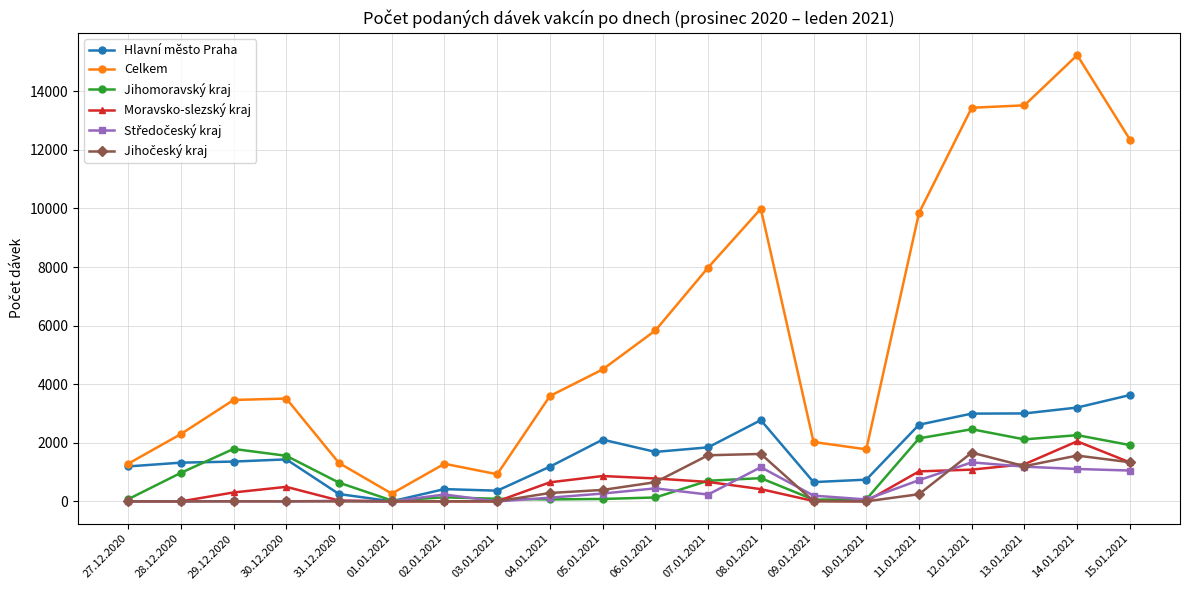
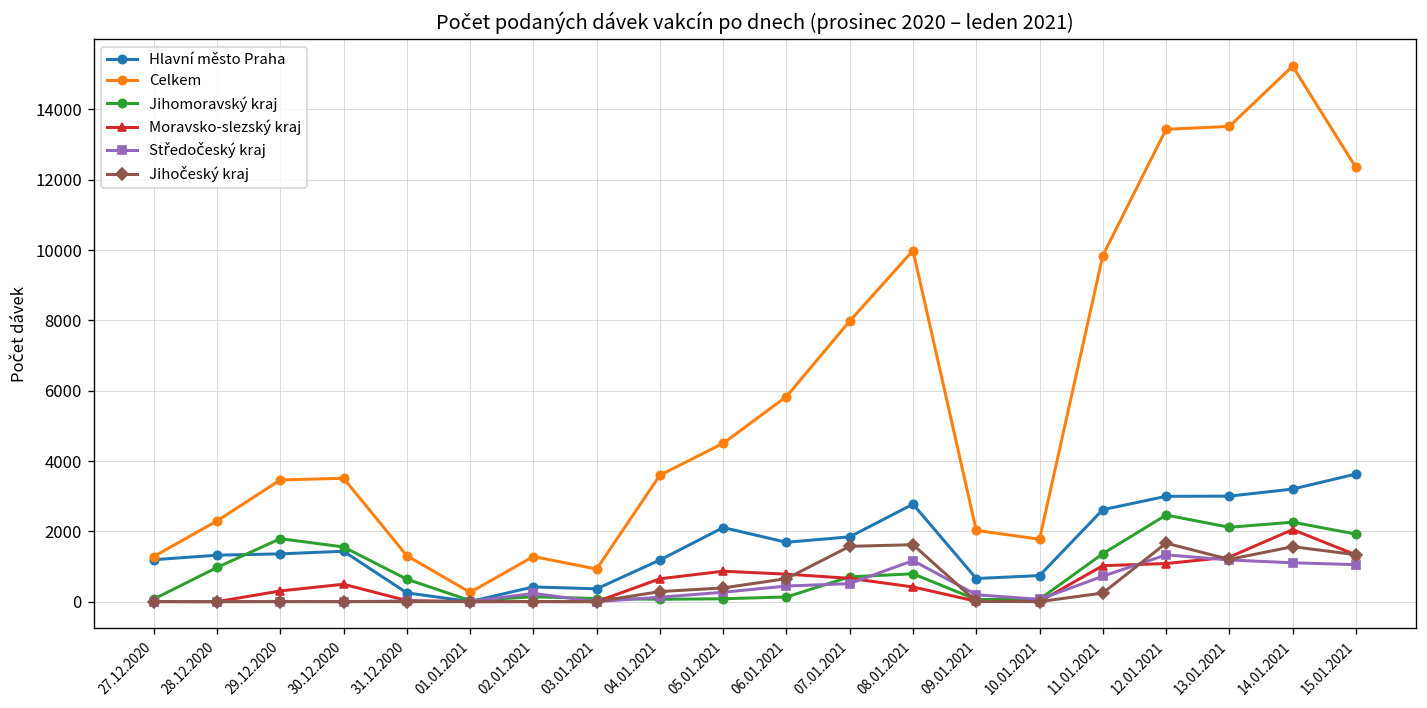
  {
    "Hlavní město Praha": {
      "27.12.2020": 1200,
      "28.12.2020": 1300,
      "29.12.2020": 1400,
      "30.12.2020": 1400,
      "31.12.2020": 300,
      "02.01.2021": 400,
      "03.01.2021": 400,
      "04.01.2021": 1200,
      "05.01.2021": 2100,
      "06.01.2021": 1700,
      "07.01.2021": 1800,
      "08.01.2021": 2800,
      "09.01.2021": 700,
      "10.01.2021": 700,
      "11.01.2021": 2600,
      "12.01.2021": 3000,
      "13.01.2021": 3000,
      "14.01.2021": 3200,
      "15.01.2021": 3600
    },
    "Celkem": {
      "27.12.2020": 1300,
      "28.12.2020": 2300,
      "29.12.2020": 3500,
      "30.12.2020": 3500,
      "31.12.2020": 1300,
      "01.01.2021": 300,
      "02.01.2021": 1300,
      "03.01.2021": 900,
      "04.01.2021": 3600,
      "05.01.2021": 4500,
      "06.01.2021": 5800,
      "07.01.2021": 8000,
      "08.01.2021": 10000,
      "09.01.2021": 2000,
      "10.01.2021": 1800,
      "11.01.2021": 9800,
      "12.01.2021": 13400,
      "13.01.2021": 13500,
      "14.01.2021": 15200,
      "15.01.2021": 12400
    },
    "Jihomoravský kraj": {
      "28.12.2020": 1000,
      "29.12.2020": 1800,
      "30.12.2020": 1600,
      "31.12.2020": 600,
      "02.01.2021": 100,
      "03.01.2021": 100,
      "05.01.2021": 100,
      "06.01.2021": 100,
      "08.01.2021": 800,
-     "11.01.2021": 2200,
+     "11.01.2021": 1400,
      "12.01.2021": 2500,
      "13.01.2021": 2100,
      "14.01.2021": 2300,
      "15.01.2021": 1900
    },
    "Moravsko-slezský kraj": {
      "29.12.2020": 300,
      "30.12.2020": 500,
      "04.01.2021": 700,
      "05.01.2021": 900,
      "06.01.2021": 800,
      "08.01.2021": 400,
      "11.01.2021": 1000,
      "12.01.2021": 1100,
      "14.01.2021": 2100
    },
    "Středočeský kraj": {
      "02.01.2021": 200,
      "05.01.2021": 300,
      "06.01.2021": 400,
-     "07.01.2021": 200,
+     "07.01.2021": 500,
      "08.01.2021": 1200,
      "09.01.2021": 200,
      "11.01.2021": 700,
      "12.01.2021": 1300,
      "14.01.2021": 1100,
      "15.01.2021": 1100
    },
    "Jihočeský kraj": {
      "04.01.2021": 300,
      "05.01.2021": 400,
      "06.01.2021": 700,
      "07.01.2021": 1600,
      "08.01.2021": 1600,
      "11.01.2021": 200,
      "12.01.2021": 1700,
      "14.01.2021": 1600
    }
  }
